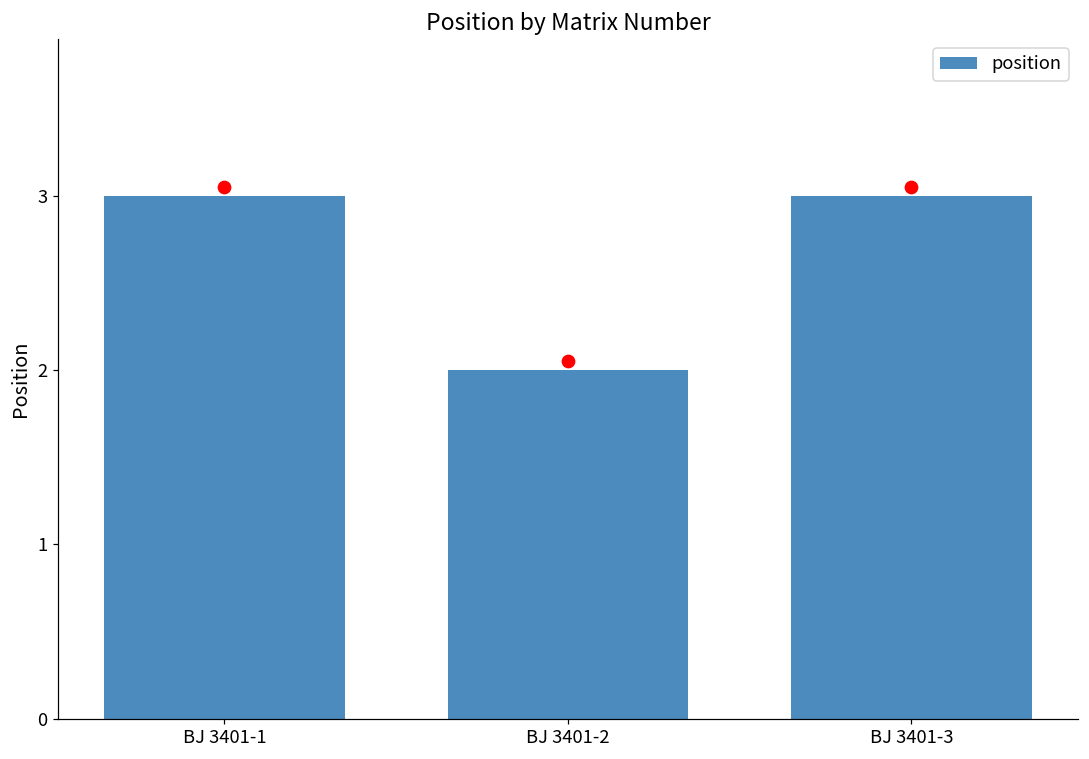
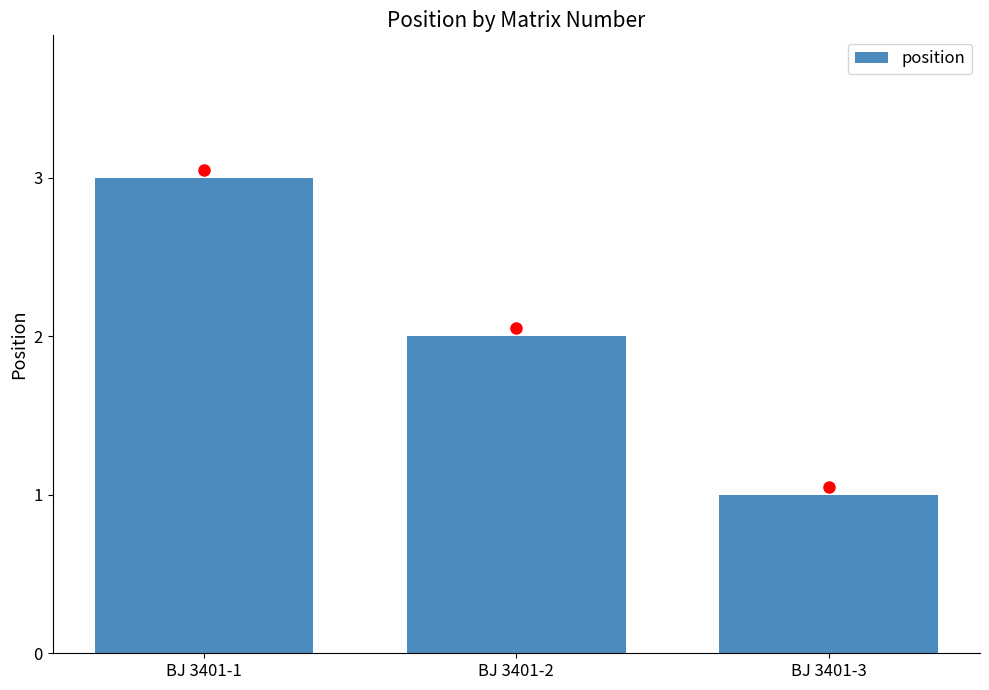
  {
    "position": {
      "BJ 3401-1": 3,
      "BJ 3401-2": 2,
-     "BJ 3401-3": 3
+     "BJ 3401-3": 1
    }
  }
